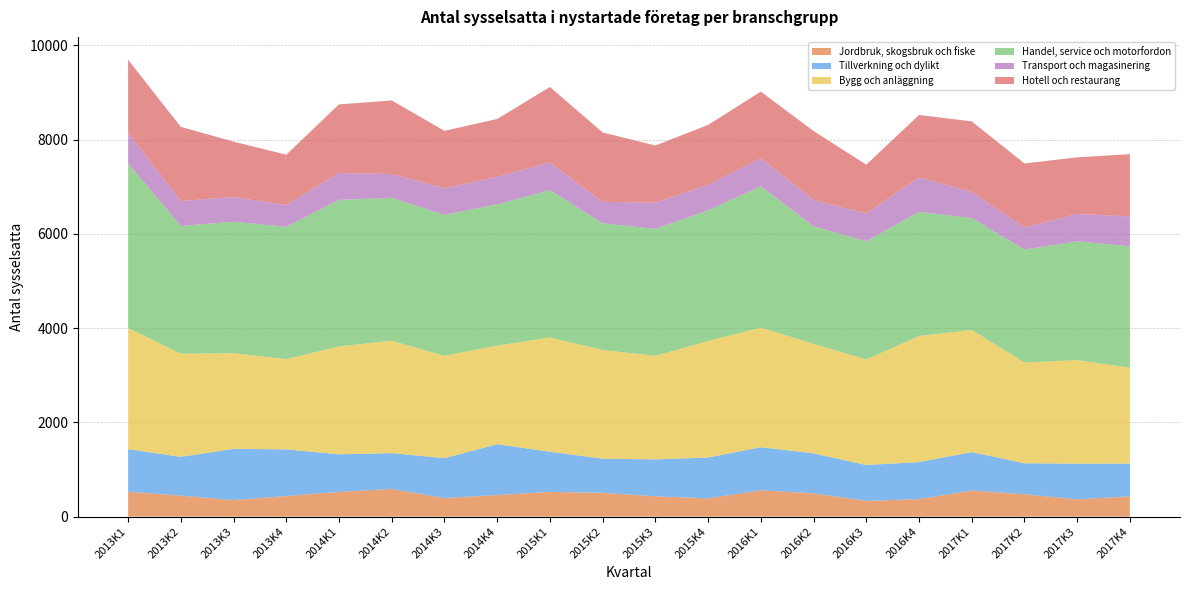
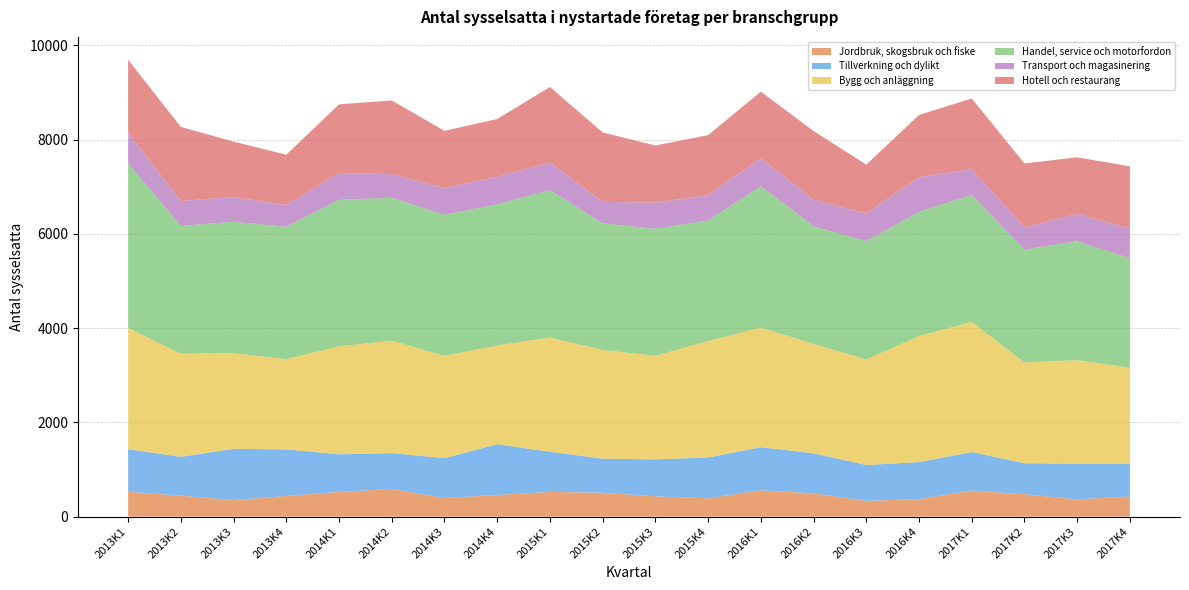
  {
    "Tillverkning och dylikt": {
      "2013K1": 900,
      "2013K2": 800,
      "2013K3": 1100,
      "2013K4": 1000,
      "2014K1": 800,
      "2014K2": 800,
      "2014K3": 800,
      "2014K4": 1100,
      "2015K1": 900,
      "2015K2": 700,
      "2015K3": 800,
      "2015K4": 900,
      "2016K1": 900,
      "2016K2": 800,
      "2016K3": 800,
      "2016K4": 800,
      "2017K1": 800,
      "2017K2": 700,
      "2017K3": 800,
      "2017K4": 700
    },
    "Bygg och anläggning": {
      "2013K1": 2600,
      "2013K2": 2200,
      "2013K3": 2000,
      "2013K4": 1900,
      "2014K1": 2300,
      "2014K2": 2400,
      "2014K3": 2200,
      "2014K4": 2100,
      "2015K1": 2400,
      "2015K2": 2300,
      "2015K3": 2200,
      "2015K4": 2500,
      "2016K1": 2500,
      "2016K2": 2300,
      "2016K3": 2200,
      "2016K4": 2700,
-     "2017K1": 2600,
+     "2017K1": 2800,
      "2017K2": 2100,
      "2017K3": 2200,
      "2017K4": 2000
    },
    "Handel, service och motorfordon": {
      "2013K1": 3500,
      "2013K2": 2700,
      "2013K3": 2800,
      "2013K4": 2800,
      "2014K1": 3100,
      "2014K2": 3000,
      "2014K3": 3000,
      "2014K4": 3000,
      "2015K1": 3100,
      "2015K2": 2700,
      "2015K3": 2700,
-     "2015K4": 2800,
+     "2015K4": 2600,
      "2016K1": 3000,
      "2016K2": 2500,
      "2016K3": 2500,
      "2016K4": 2600,
-     "2017K1": 2400,
+     "2017K1": 2700,
      "2017K2": 2400,
      "2017K3": 2500,
-     "2017K4": 2600
+     "2017K4": 2300
    },
    "Transport och magasinering": {
      "2013K1": 600,
      "2013K2": 500,
      "2013K3": 500,
      "2013K4": 500,
      "2014K1": 600,
      "2014K2": 500,
      "2014K3": 600,
      "2014K4": 600,
      "2015K1": 600,
      "2015K2": 500,
      "2015K3": 600,
      "2015K4": 500,
      "2016K1": 600,
      "2016K2": 600,
      "2016K3": 600,
      "2016K4": 700,
      "2017K1": 600,
      "2017K2": 500,
      "2017K3": 600,
      "2017K4": 600
    }
  }
